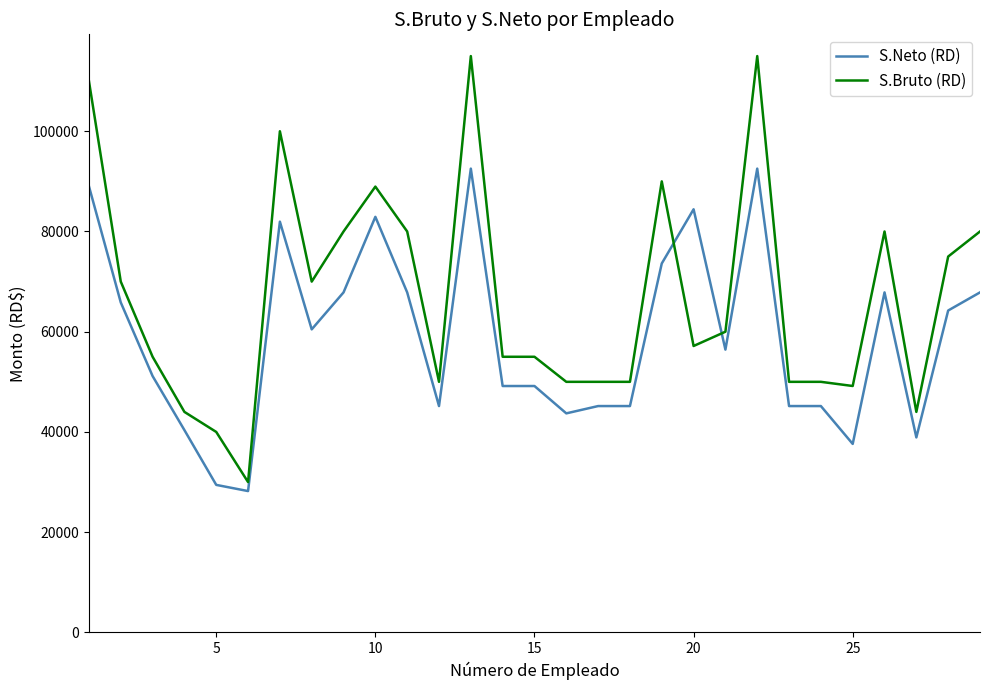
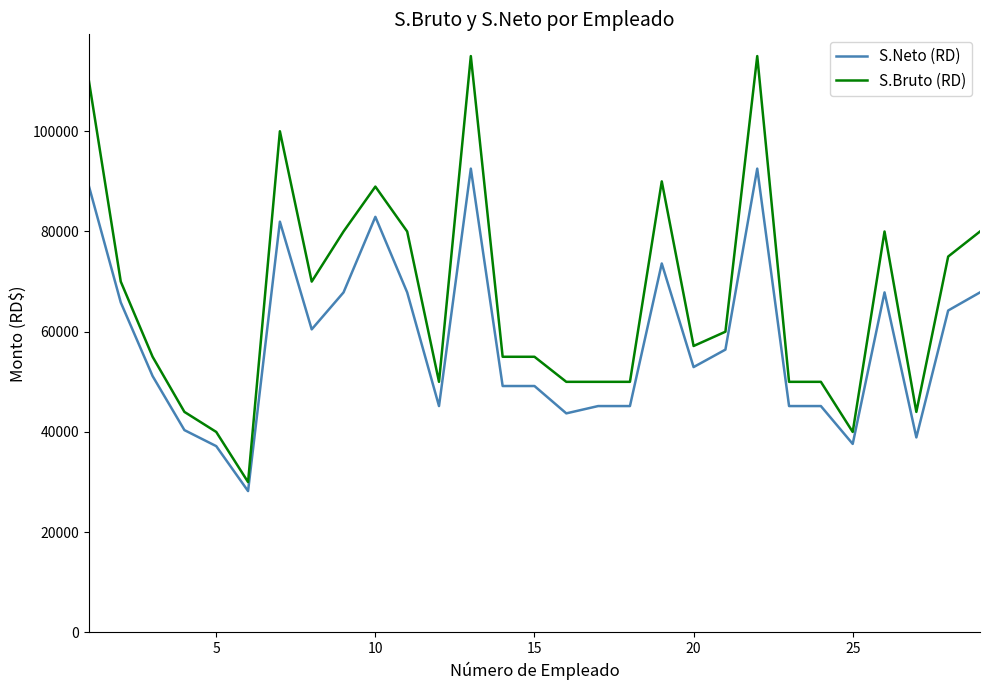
  {
    "S.Neto (RD)": {
-     "5": 29000,
+     "5": 37000,
      "10": 83000,
      "15": 49000,
-     "20": 84000,
+     "20": 53000,
      "25": 38000
    },
    "S.Bruto (RD)": {
      "5": 40000,
      "10": 89000,
      "15": 55000,
      "20": 57000,
-     "25": 49000
+     "25": 40000
    }
  }
